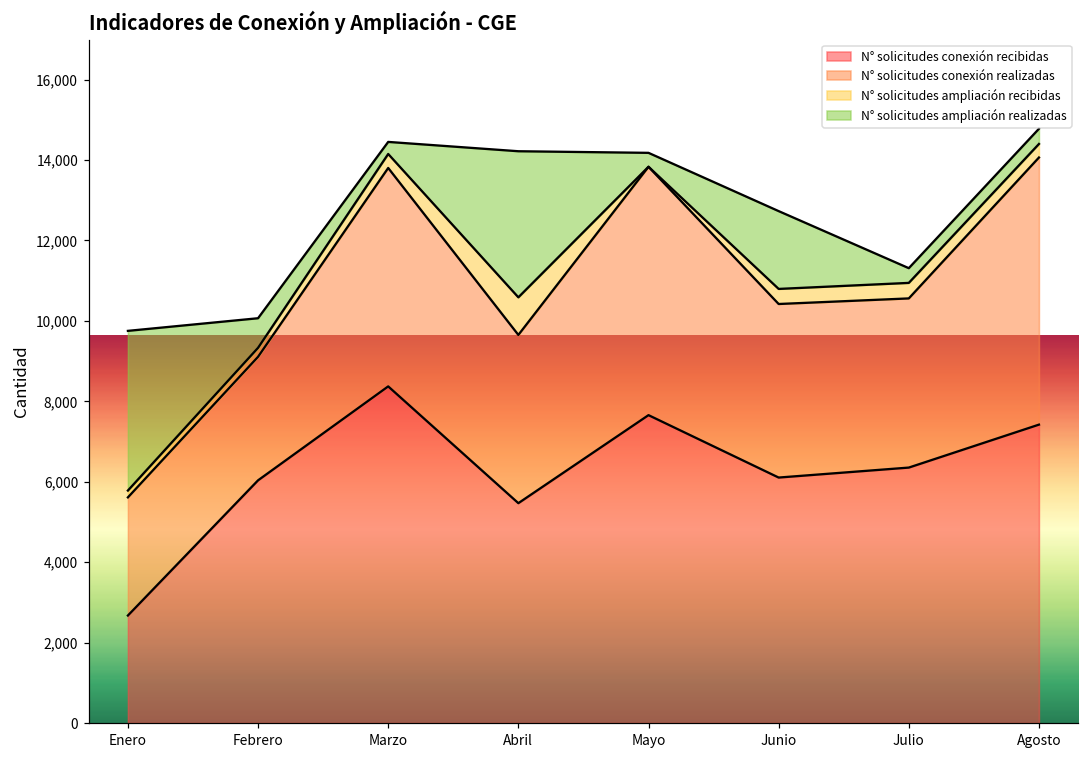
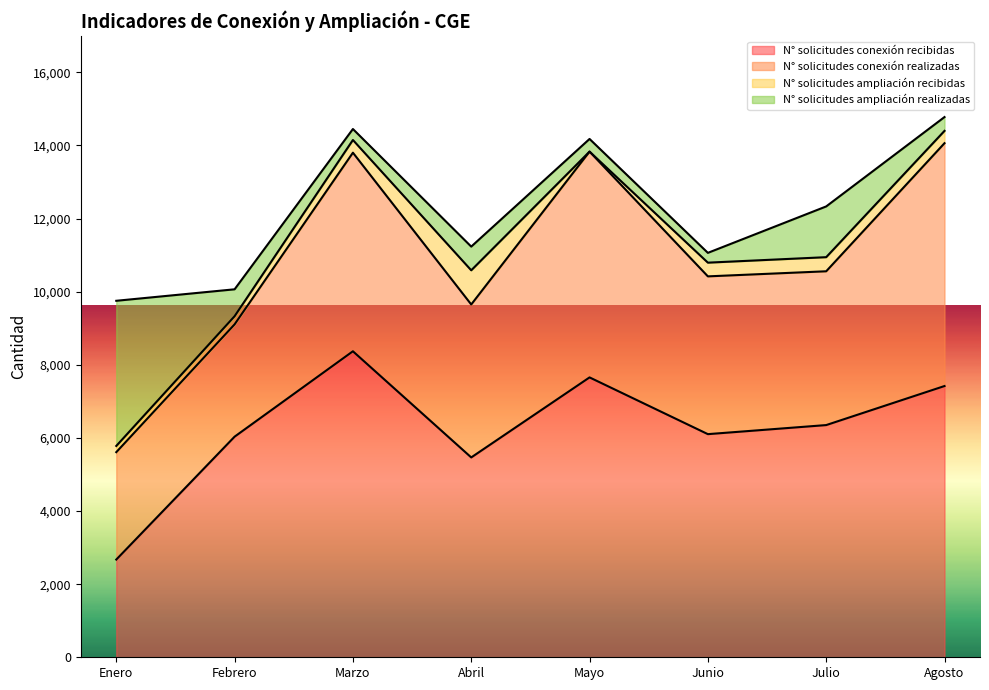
  {
    "N° solicitudes ampliación realizadas": {
      "Enero": "4,000",
      "Febrero": "700",
      "Marzo": "300",
-     "Abril": "3,600",
+     "Abril": "600",
      "Mayo": "300",
-     "Junio": "1,900",
-     "Julio": "400",
+     "Junio": "300",
+     "Julio": "1,400",
      "Agosto": "400"
    }
  }
